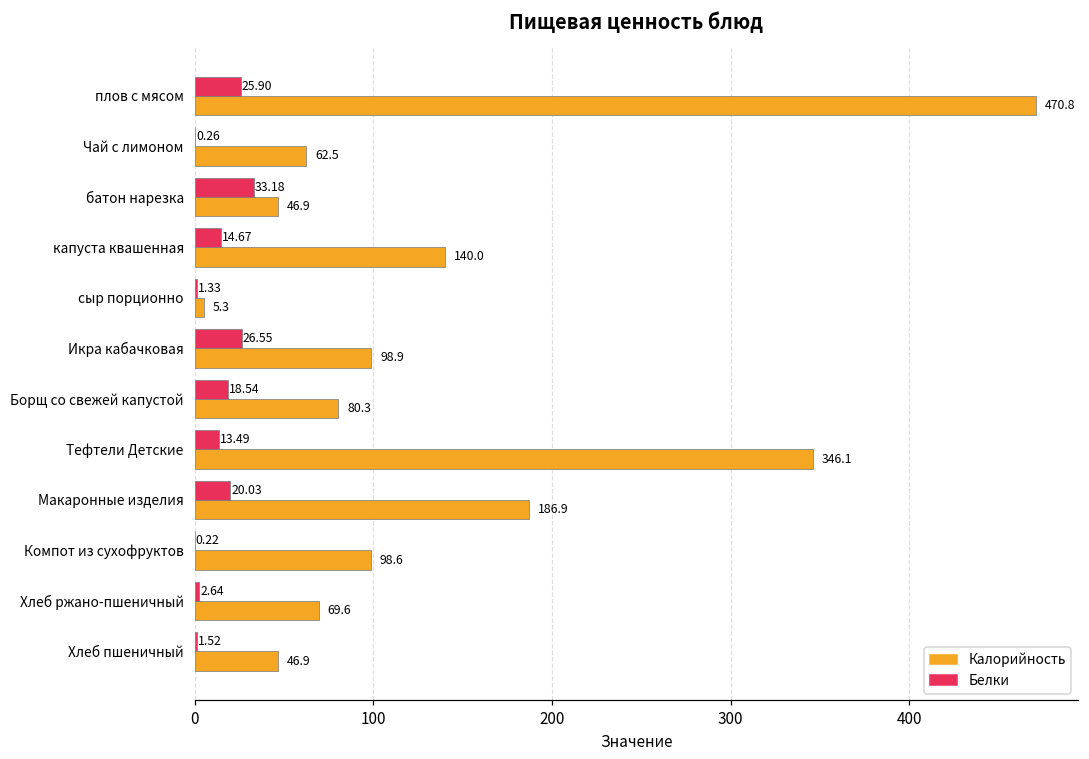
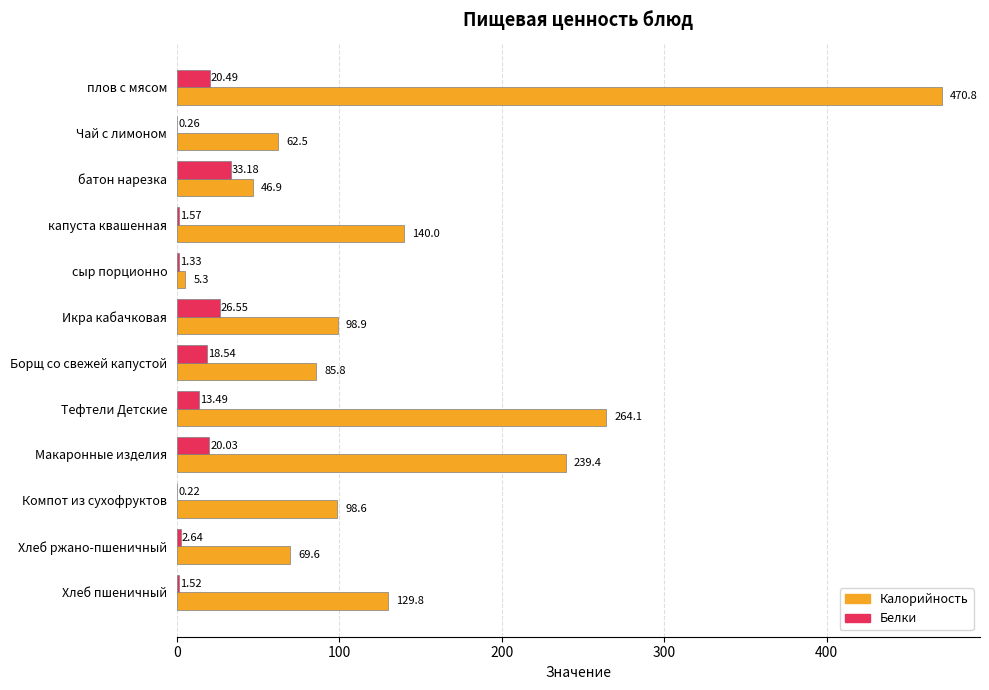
  {
    "Калорийность": {
      "плов с мясом": 470.8,
      "Чай с лимоном": 62.5,
      "батон нарезка": 46.9,
      "капуста квашенная": 140.0,
      "сыр порционно": 5.3,
      "Икра кабачковая": 98.9,
-     "Борщ со свежей капустой": 80.3,
-     "Тефтели Детские": 346.1,
-     "Макаронные изделия": 186.9,
+     "Борщ со свежей капустой": 85.8,
+     "Тефтели Детские": 264.1,
+     "Макаронные изделия": 239.4,
      "Компот из сухофруктов": 98.6,
      "Хлеб ржано-пшеничный": 69.6,
-     "Хлеб пшеничный": 46.9
+     "Хлеб пшеничный": 129.8
    },
    "Белки": {
-     "плов с мясом": 25.90,
+     "плов с мясом": 20.49,
      "Чай с лимоном": 0.26,
      "батон нарезка": 33.18,
-     "капуста квашенная": 14.67,
+     "капуста квашенная": 1.57,
      "сыр порционно": 1.33,
      "Икра кабачковая": 26.55,
      "Борщ со свежей капустой": 18.54,
      "Тефтели Детские": 13.49,
      "Макаронные изделия": 20.03,
      "Компот из сухофруктов": 0.22,
      "Хлеб ржано-пшеничный": 2.64,
      "Хлеб пшеничный": 1.52
    }
  }
